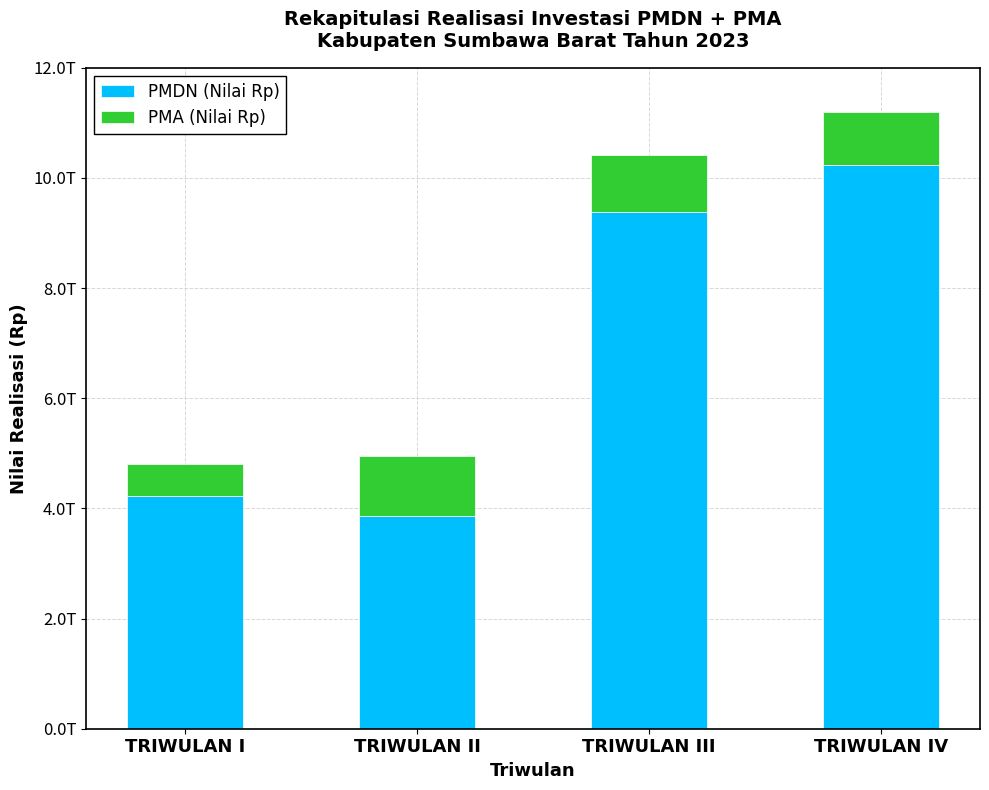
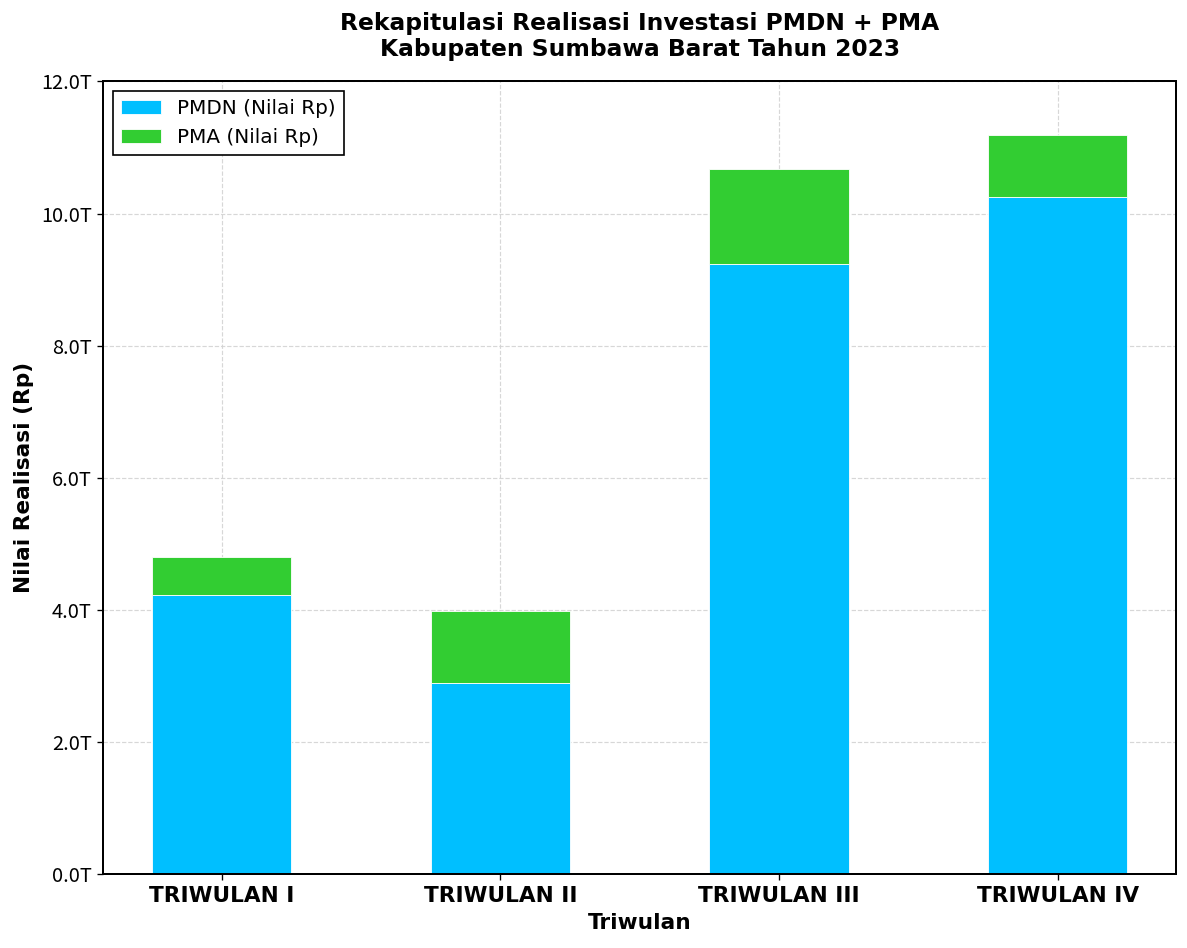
  {
    "PMDN (Nilai Rp)": {
      "TRIWULAN I": "4.2T",
-     "TRIWULAN II": "3.9T",
-     "TRIWULAN III": "9.4T",
+     "TRIWULAN II": "2.9T",
+     "TRIWULAN III": "9.2T",
      "TRIWULAN IV": "10.2T"
    },
    "PMA (Nilai Rp)": {
      "TRIWULAN I": "0.6T",
      "TRIWULAN II": "1.1T",
-     "TRIWULAN III": "1.0T",
+     "TRIWULAN III": "1.4T",
      "TRIWULAN IV": "1.0T"
    }
  }
